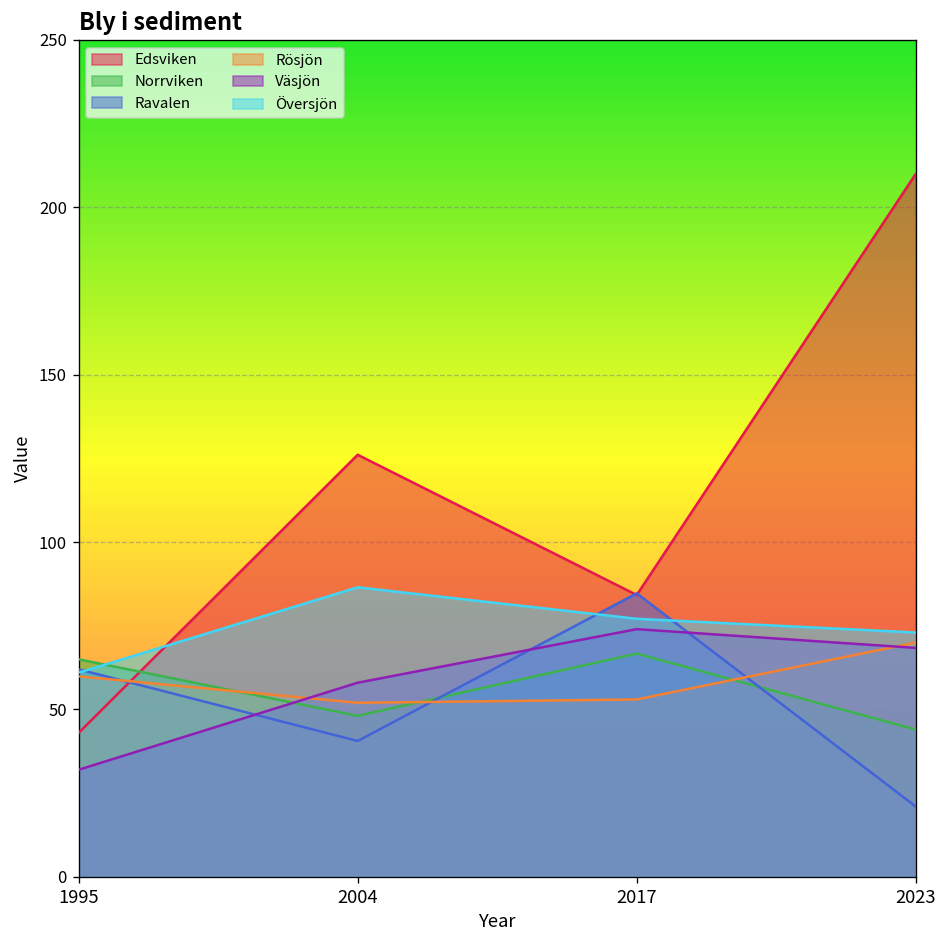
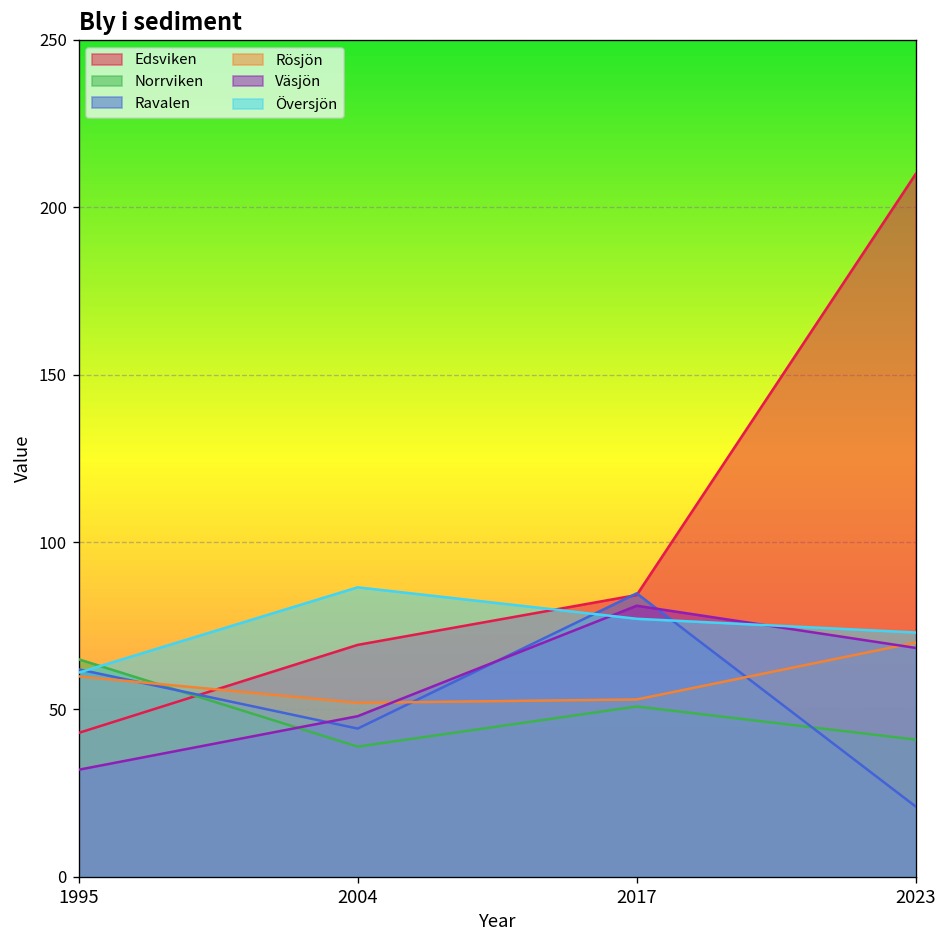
  {
    "Edsviken": {
      "1995": 43,
-     "2004": 126,
+     "2004": 69,
      "2023": 210
    },
    "Norrviken": {
      "1995": 65,
-     "2004": 48,
-     "2017": 67,
-     "2023": 44
+     "2004": 39,
+     "2017": 51,
+     "2023": 41
    },
    "Ravalen": {
      "1995": 62,
-     "2004": 41,
+     "2004": 44,
      "2023": 21
    },
    "Rösjön": {
      "1995": 60,
      "2004": 52,
      "2017": 53,
      "2023": 70
    },
    "Väsjön": {
      "1995": 32,
-     "2004": 58,
-     "2017": 74,
+     "2004": 48,
+     "2017": 81,
      "2023": 68
    },
    "Översjön": {
      "1995": 61,
      "2004": 87,
      "2017": 77,
      "2023": 73
    }
  }
